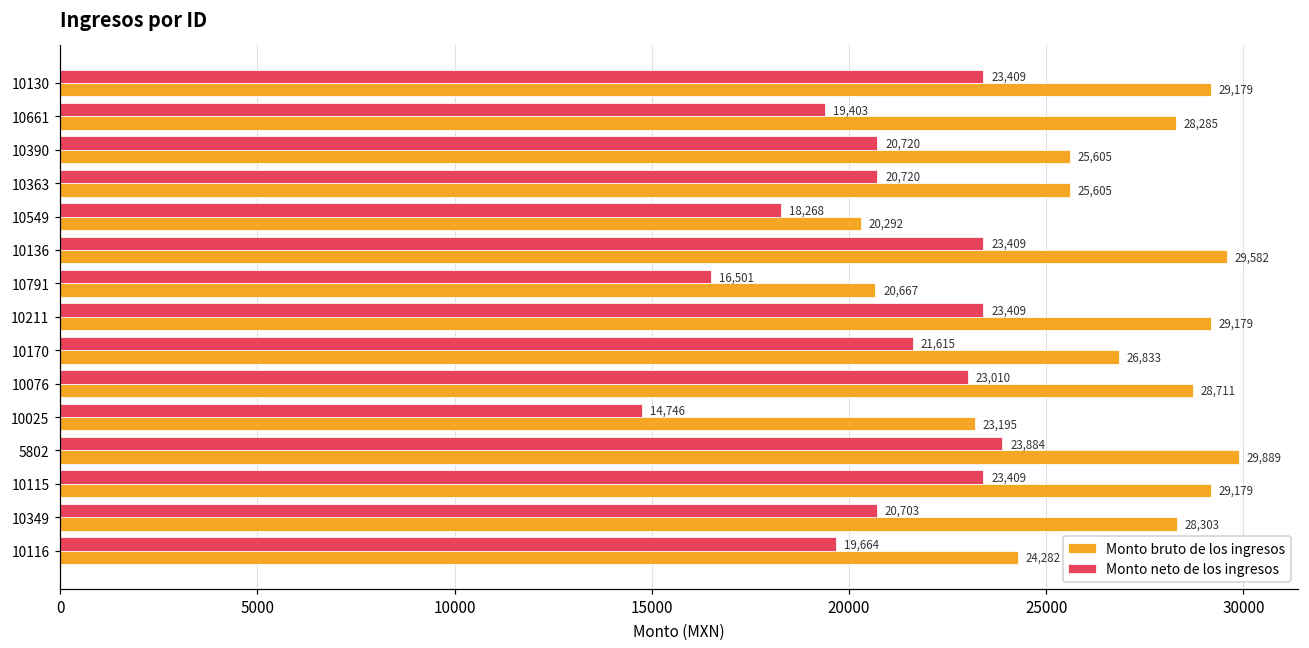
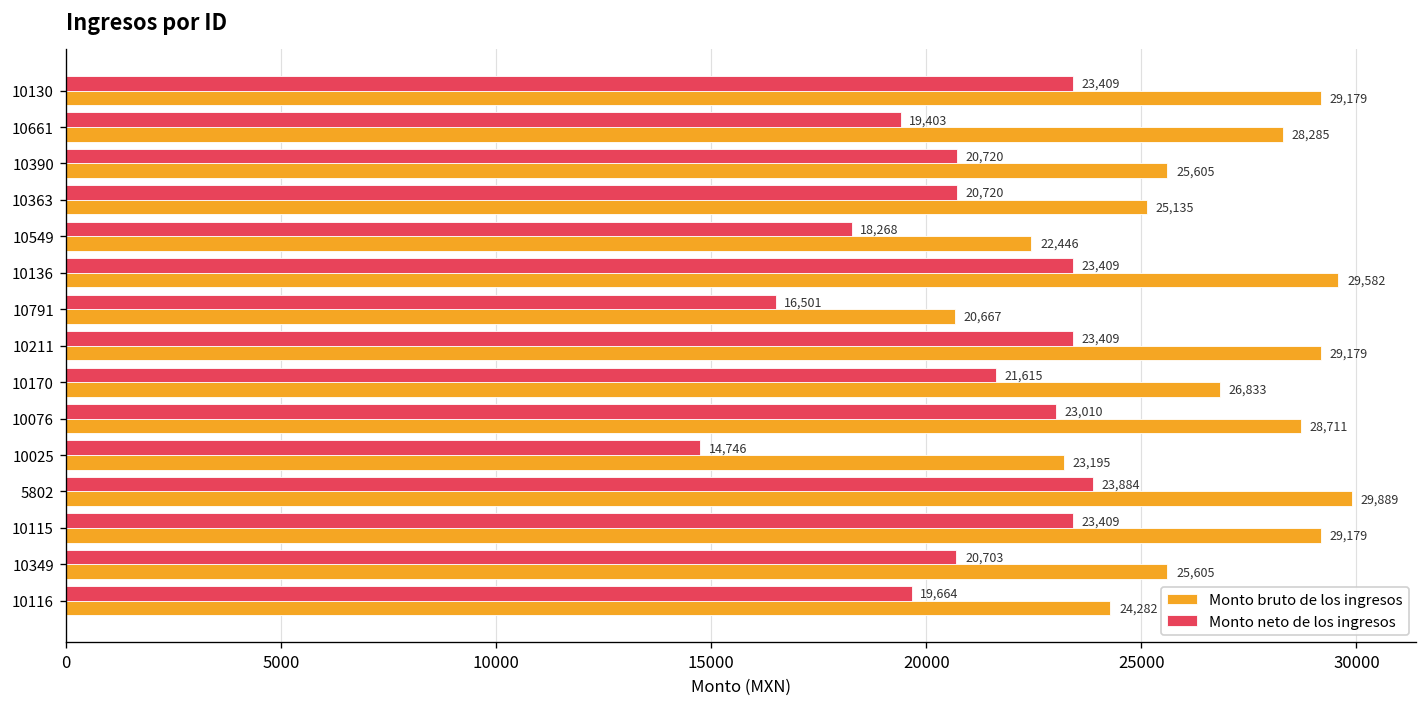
  {
    "Monto bruto de los ingresos": {
      "10130": "29,179",
      "10661": "28,285",
      "10390": "25,605",
-     "10363": "25,605",
-     "10549": "20,292",
+     "10363": "25,135",
+     "10549": "22,446",
      "10136": "29,582",
      "10791": "20,667",
      "10211": "29,179",
      "10170": "26,833",
      "10076": "28,711",
      "10025": "23,195",
      "5802": "29,889",
      "10115": "29,179",
-     "10349": "28,303",
+     "10349": "25,605",
      "10116": "24,282"
    },
    "Monto neto de los ingresos": {
      "10130": "23,409",
      "10661": "19,403",
      "10390": "20,720",
      "10363": "20,720",
      "10549": "18,268",
      "10136": "23,409",
      "10791": "16,501",
      "10211": "23,409",
      "10170": "21,615",
      "10076": "23,010",
      "10025": "14,746",
      "5802": "23,884",
      "10115": "23,409",
      "10349": "20,703",
      "10116": "19,664"
    }
  }
